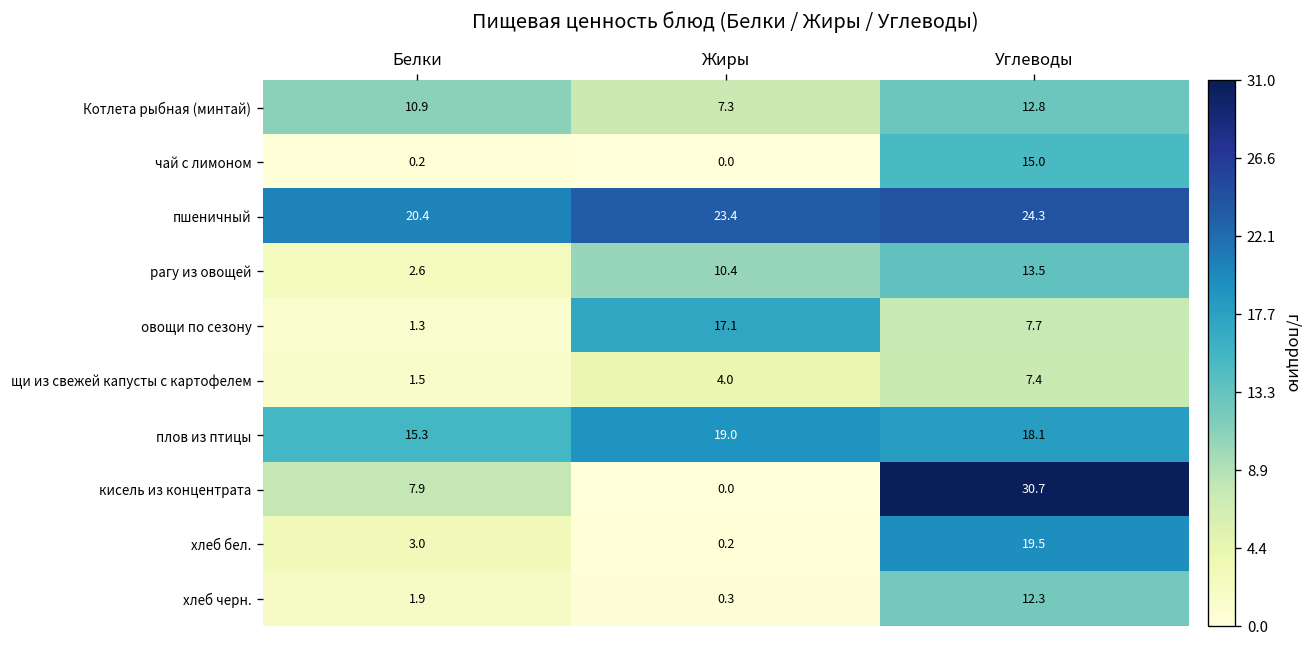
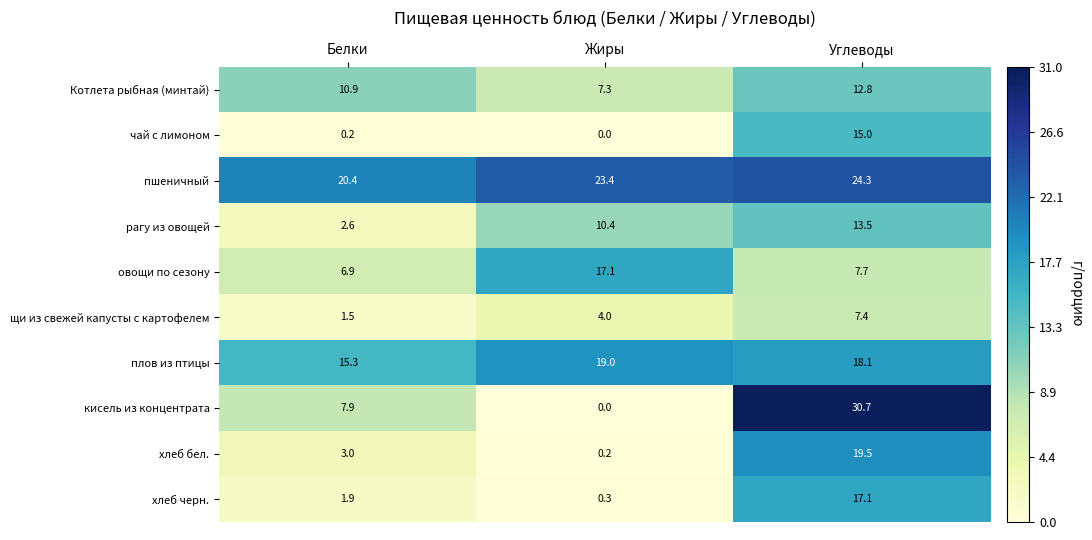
  {
    "Котлета рыбная (минтай)": {
      "Белки": 10.9,
      "Жиры": 7.3,
      "Углеводы": 12.8
    },
    "чай с лимоном": {
      "Белки": 0.2,
      "Жиры": 0.0,
      "Углеводы": 15.0
    },
    "пшеничный": {
      "Белки": 20.4,
      "Жиры": 23.4,
      "Углеводы": 24.3
    },
    "рагу из овощей": {
      "Белки": 2.6,
      "Жиры": 10.4,
      "Углеводы": 13.5
    },
    "овощи по сезону": {
-     "Белки": 1.3,
+     "Белки": 6.9,
      "Жиры": 17.1,
      "Углеводы": 7.7
    },
    "щи из свежей капусты с картофелем": {
      "Белки": 1.5,
      "Жиры": 4.0,
      "Углеводы": 7.4
    },
    "плов из птицы": {
      "Белки": 15.3,
      "Жиры": 19.0,
      "Углеводы": 18.1
    },
    "кисель из концентрата": {
      "Белки": 7.9,
      "Жиры": 0.0,
      "Углеводы": 30.7
    },
    "хлеб бел.": {
      "Белки": 3.0,
      "Жиры": 0.2,
      "Углеводы": 19.5
    },
    "хлеб черн.": {
      "Белки": 1.9,
      "Жиры": 0.3,
-     "Углеводы": 12.3
+     "Углеводы": 17.1
    }
  }
